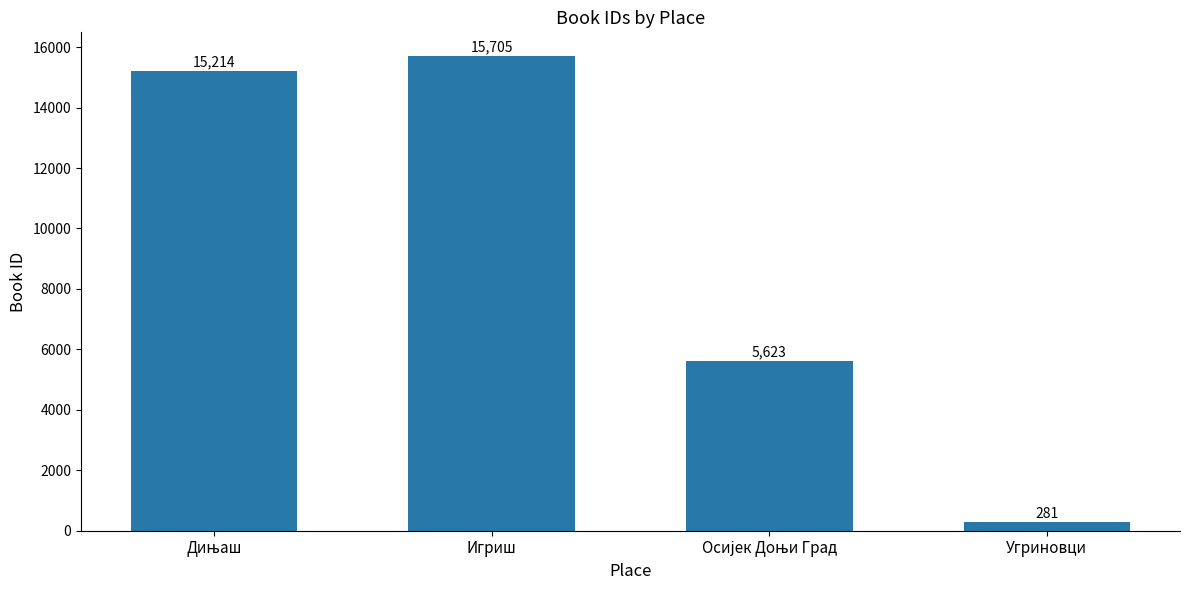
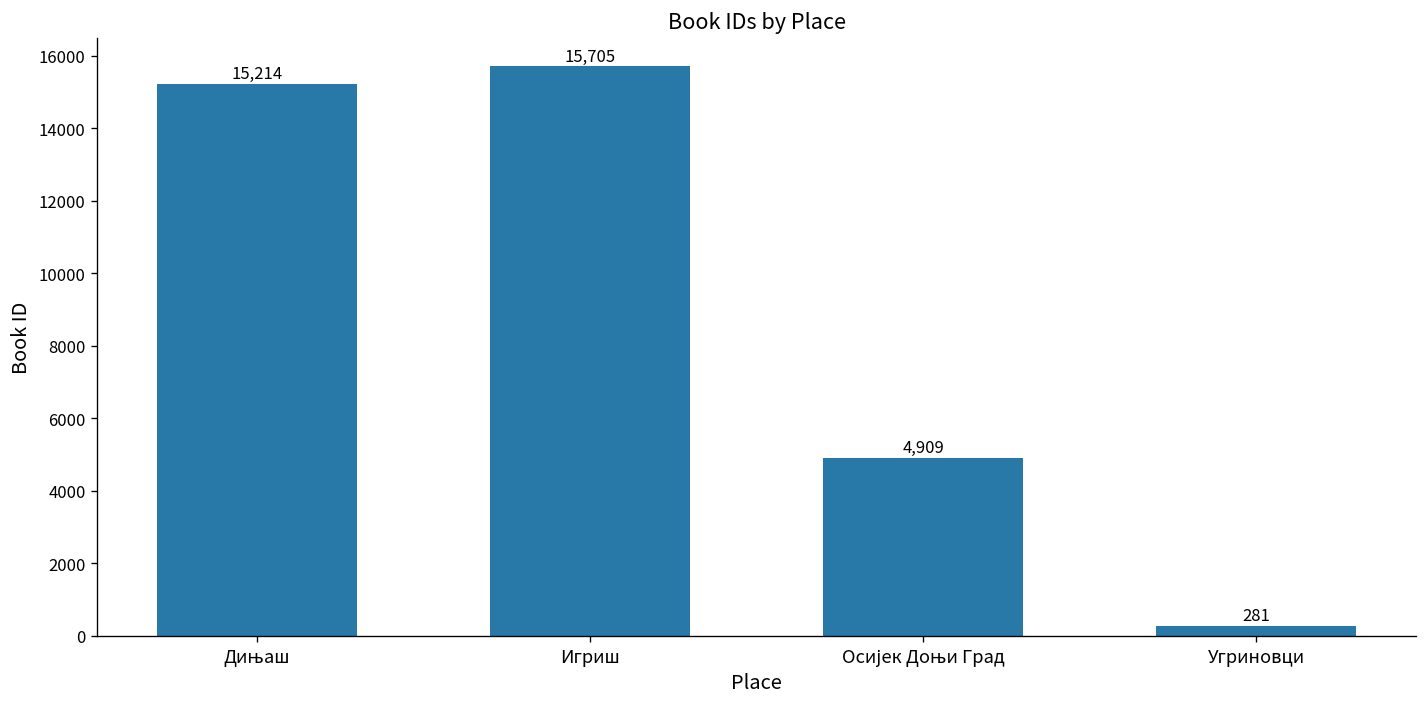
  {
    "Дињаш": "15,214",
    "Игриш": "15,705",
-   "Осијек Доњи Град": "5,623",
+   "Осијек Доњи Град": "4,909",
    "Угриновци": "281"
  }
